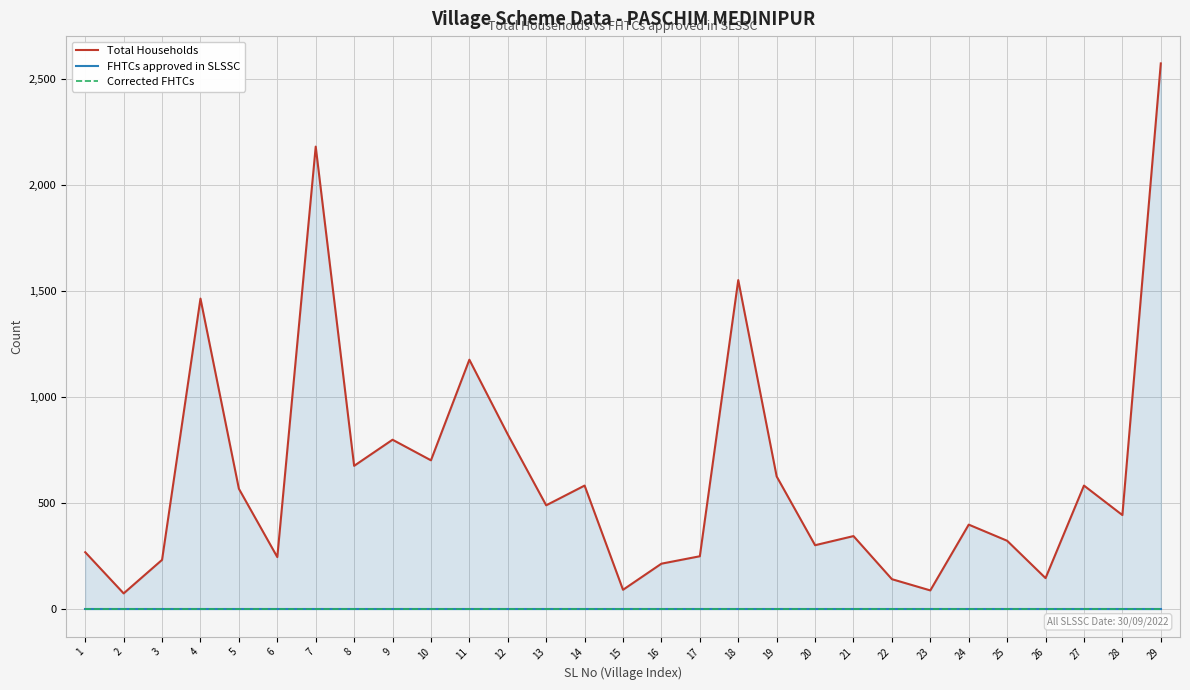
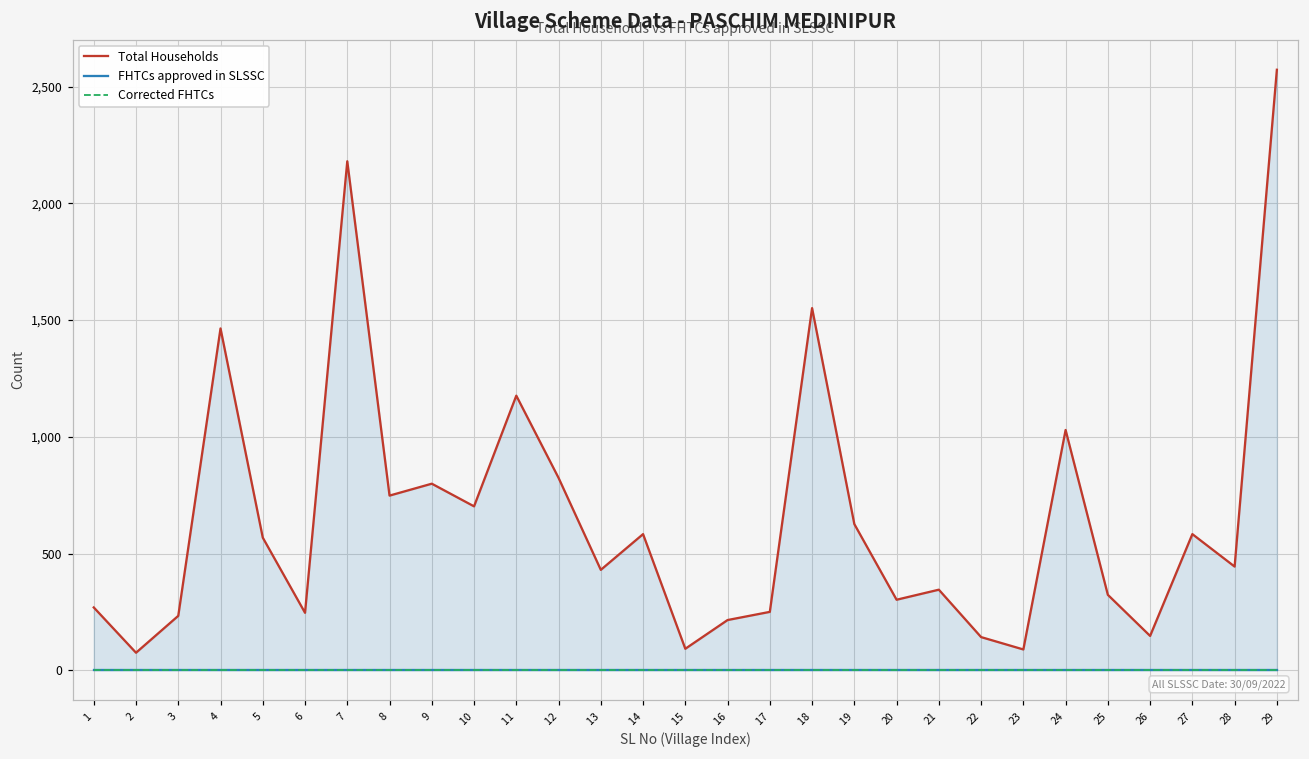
  {
    "Total Households": {
      "1": "270",
      "2": "80",
      "3": "230",
      "4": "1,460",
      "5": "570",
      "6": "250",
      "7": "2,180",
-     "8": "680",
+     "8": "750",
      "9": "800",
      "10": "700",
      "11": "1,180",
      "12": "820",
-     "13": "490",
+     "13": "430",
      "14": "580",
      "15": "90",
      "16": "220",
      "17": "250",
      "18": "1,550",
      "19": "630",
      "20": "300",
      "21": "350",
      "22": "140",
      "23": "90",
-     "24": "400",
+     "24": "1,030",
      "25": "320",
      "26": "150",
      "27": "580",
      "28": "440",
      "29": "2,570"
    },
    "Corrected FHTCs": {
      "1": "0",
      "2": "0",
      "3": "0",
      "4": "0",
      "5": "0",
      "6": "0",
      "7": "0",
      "8": "0",
      "9": "0",
      "10": "0",
      "11": "0",
      "12": "0",
      "13": "0",
      "14": "0",
      "15": "0",
      "16": "0",
      "17": "0",
      "18": "0",
      "19": "0",
      "20": "0",
      "21": "0",
      "22": "0",
      "23": "0",
      "24": "0",
      "25": "0"
    }
  }
